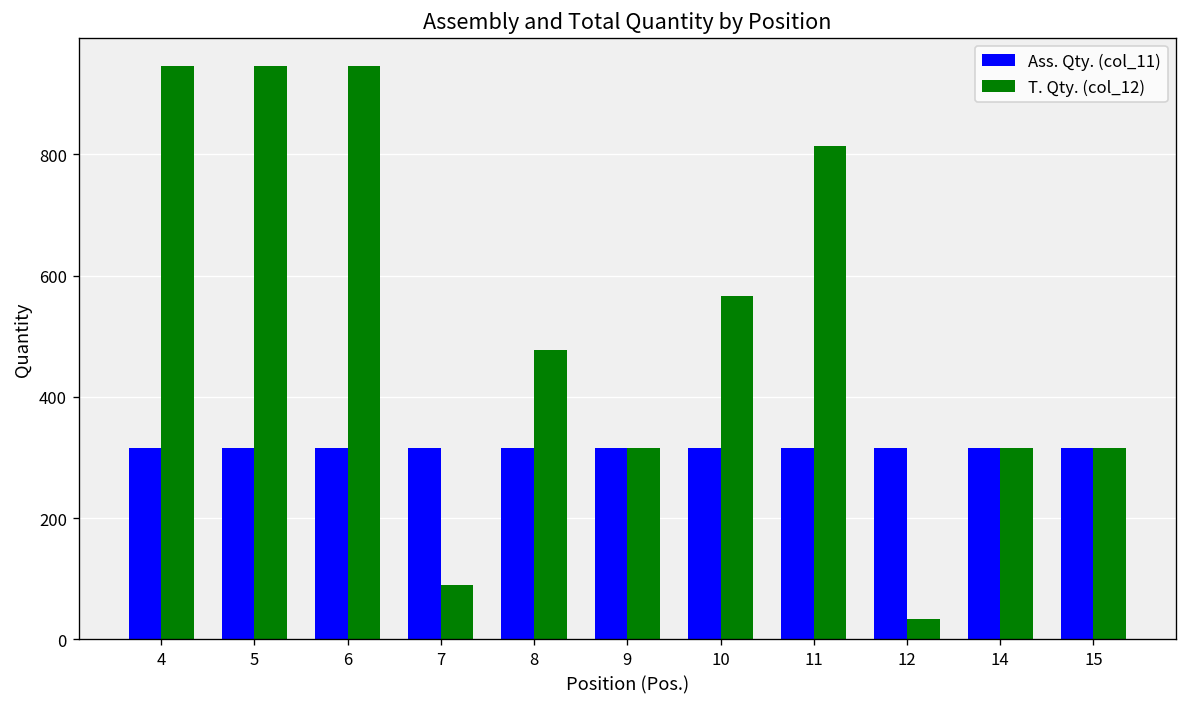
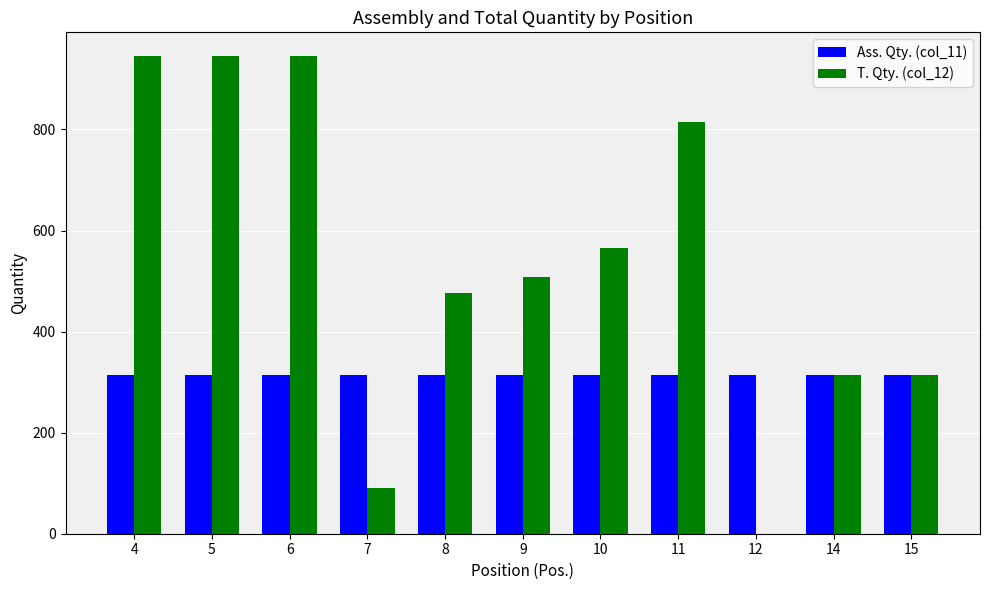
  {
    "Ass. Qty. (col_11)": {
      "4": 320,
      "5": 320,
      "6": 320,
      "7": 320,
      "8": 320,
      "9": 320,
      "10": 320,
      "11": 320,
      "12": 320,
      "14": 320,
      "15": 320
    },
    "T. Qty. (col_12)": {
      "4": 950,
      "5": 950,
      "6": 950,
      "7": 90,
      "8": 480,
-     "9": 320,
+     "9": 510,
      "10": 570,
      "11": 810,
-     "12": 30,
+     "12": 0,
      "14": 320,
      "15": 320
    }
  }
